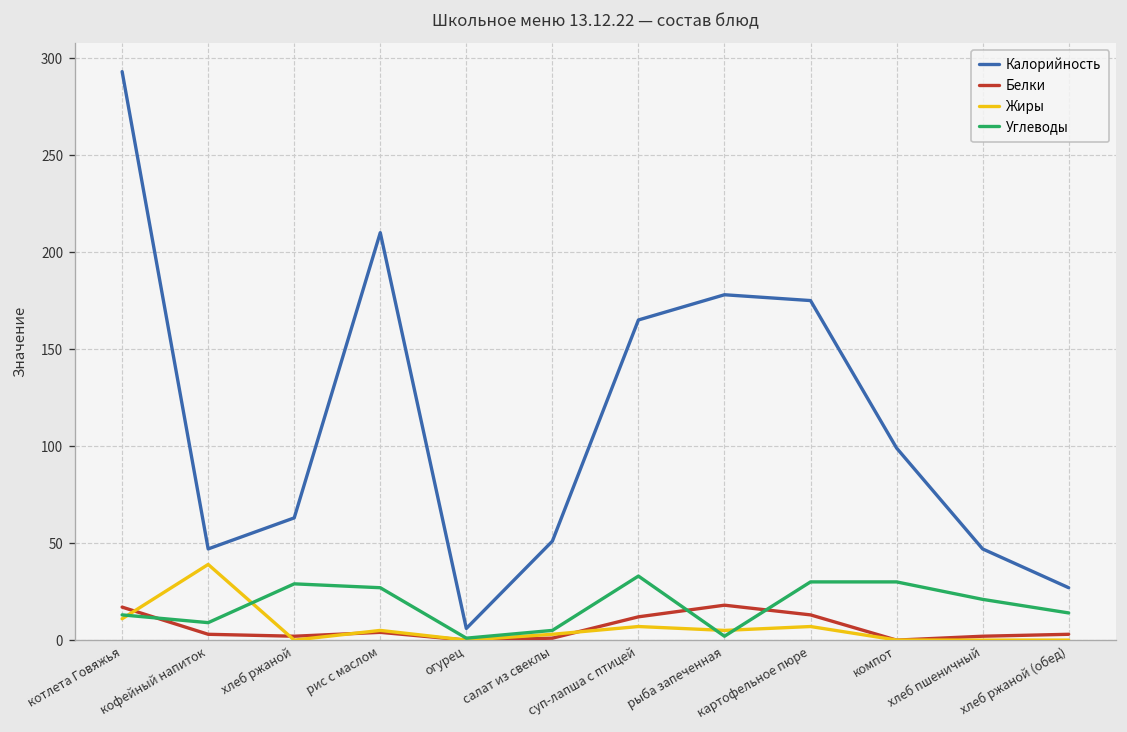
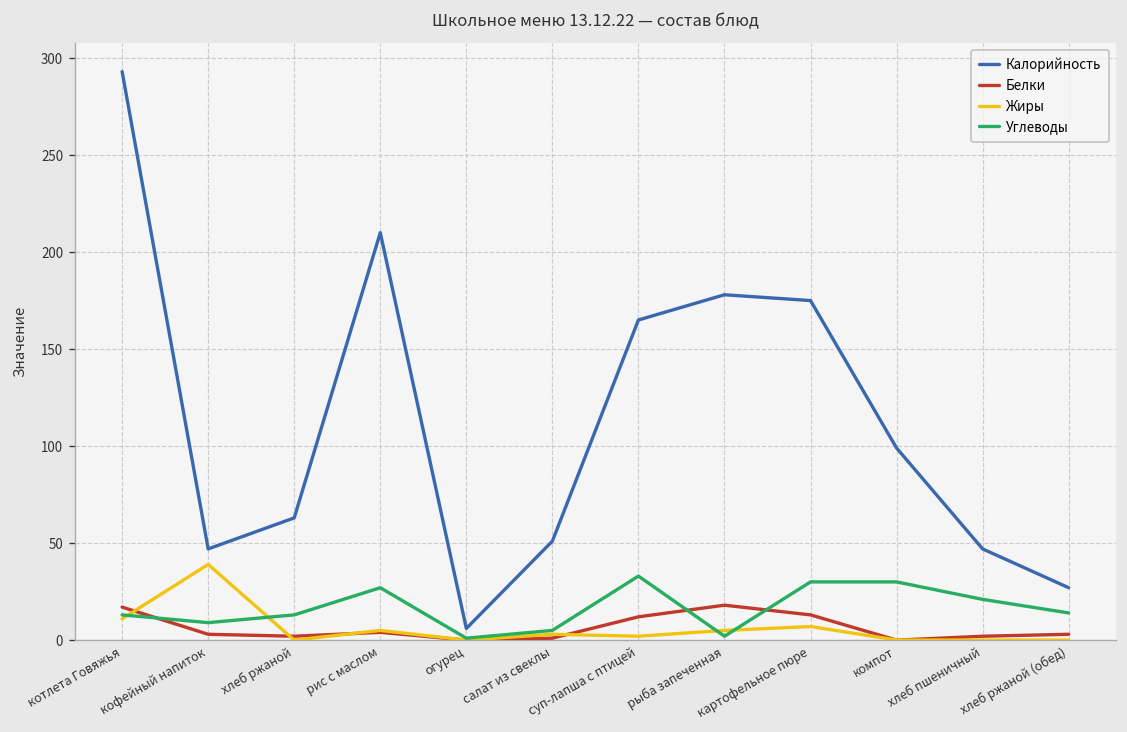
  {
    "Калорийность": {
      "котлета Говяжья": 293,
      "кофейный напиток": 47,
      "хлеб ржаной": 63,
      "рис с маслом": 210,
      "огурец": 6,
      "салат из свеклы": 51,
      "суп-лапша с птицей": 165,
      "рыба запеченная": 178,
      "картофельное пюре": 175,
      "компот": 99,
      "хлеб пшеничный": 47,
      "хлеб ржаной (обед)": 27
    },
    "Белки": {
      "котлета Говяжья": 17,
      "кофейный напиток": 3,
      "хлеб ржаной": 2,
      "салат из свеклы": 1,
      "суп-лапша с птицей": 12,
      "рыба запеченная": 18,
      "картофельное пюре": 13,
      "хлеб пшеничный": 2,
      "хлеб ржаной (обед)": 3
    },
    "Жиры": {
      "котлета Говяжья": 11,
      "кофейный напиток": 39,
      "хлеб ржаной": 0,
      "салат из свеклы": 3,
-     "суп-лапша с птицей": 7,
+     "суп-лапша с птицей": 2,
      "рыба запеченная": 5,
      "картофельное пюре": 7,
      "хлеб пшеничный": 0,
      "хлеб ржаной (обед)": 0
    },
    "Углеводы": {
      "котлета Говяжья": 13,
      "кофейный напиток": 9,
-     "хлеб ржаной": 29,
+     "хлеб ржаной": 13,
      "рис с маслом": 27,
      "салат из свеклы": 5,
      "суп-лапша с птицей": 33,
      "рыба запеченная": 2,
      "картофельное пюре": 30,
      "компот": 30,
      "хлеб пшеничный": 21,
      "хлеб ржаной (обед)": 14
    }
  }
